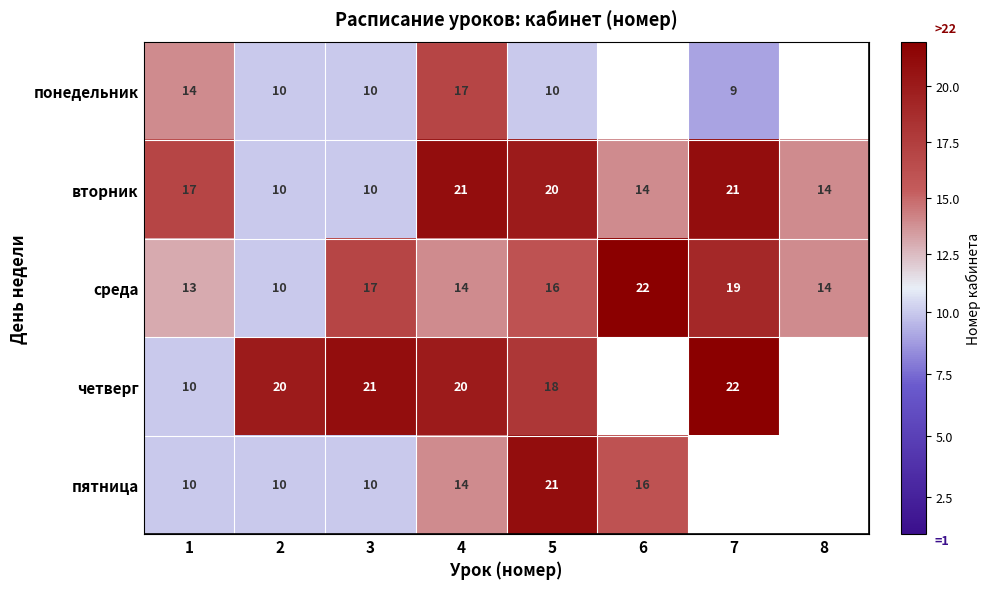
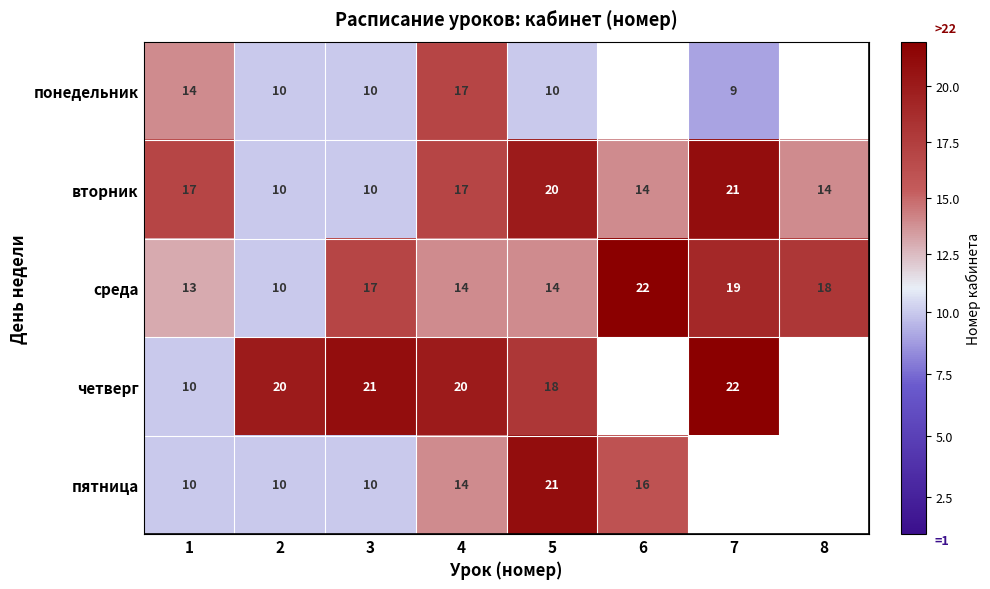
  {
    "понедельник": {
      "1": 14,
      "2": 10,
      "3": 10,
      "4": 17,
      "5": 10,
      "7": 9
    },
    "вторник": {
      "1": 17,
      "2": 10,
      "3": 10,
-     "4": 21,
+     "4": 17,
      "5": 20,
      "6": 14,
      "7": 21,
      "8": 14
    },
    "среда": {
      "1": 13,
      "2": 10,
      "3": 17,
      "4": 14,
-     "5": 16,
+     "5": 14,
      "6": 22,
      "7": 19,
-     "8": 14
+     "8": 18
    },
    "четверг": {
      "1": 10,
      "2": 20,
      "3": 21,
      "4": 20,
      "5": 18,
      "7": 22
    },
    "пятница": {
      "1": 10,
      "2": 10,
      "3": 10,
      "4": 14,
      "5": 21,
      "6": 16
    }
  }
